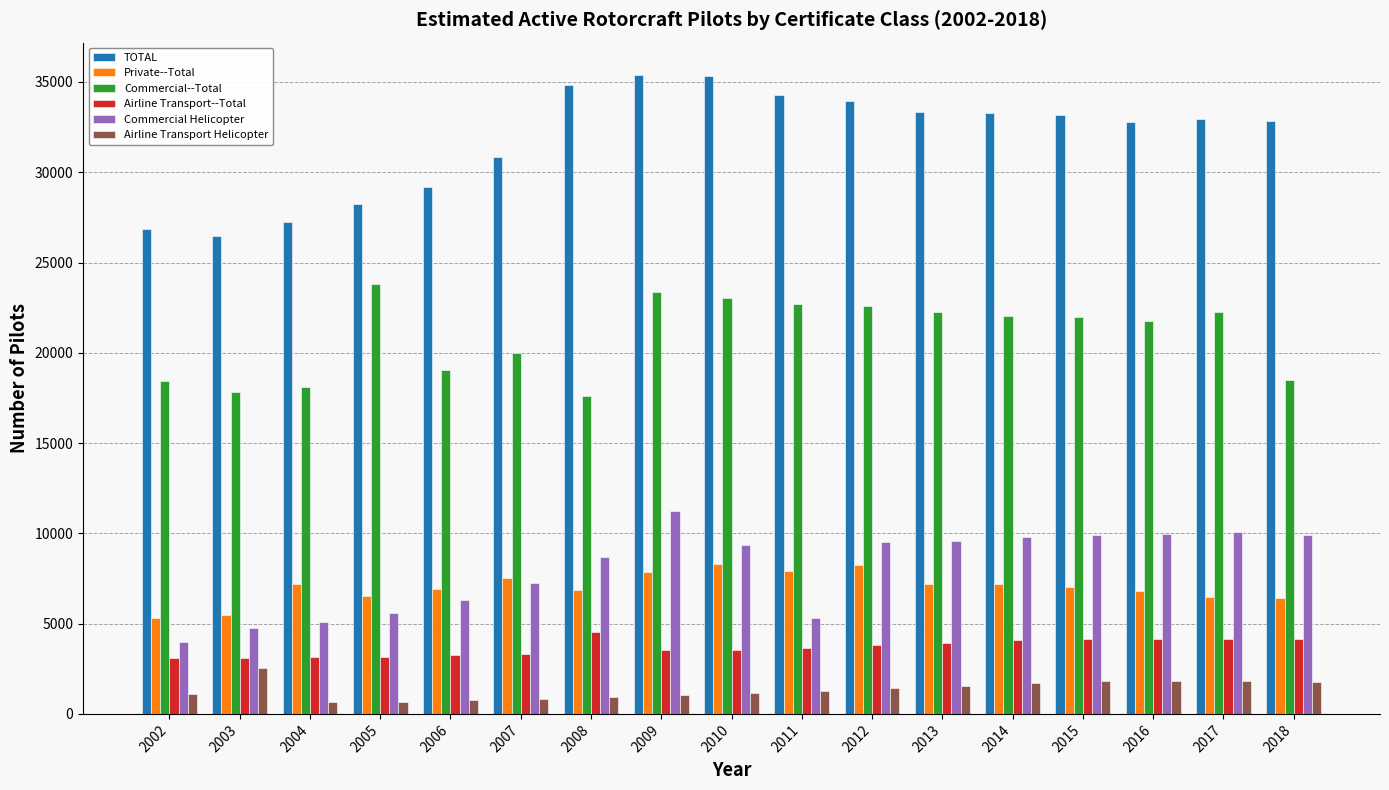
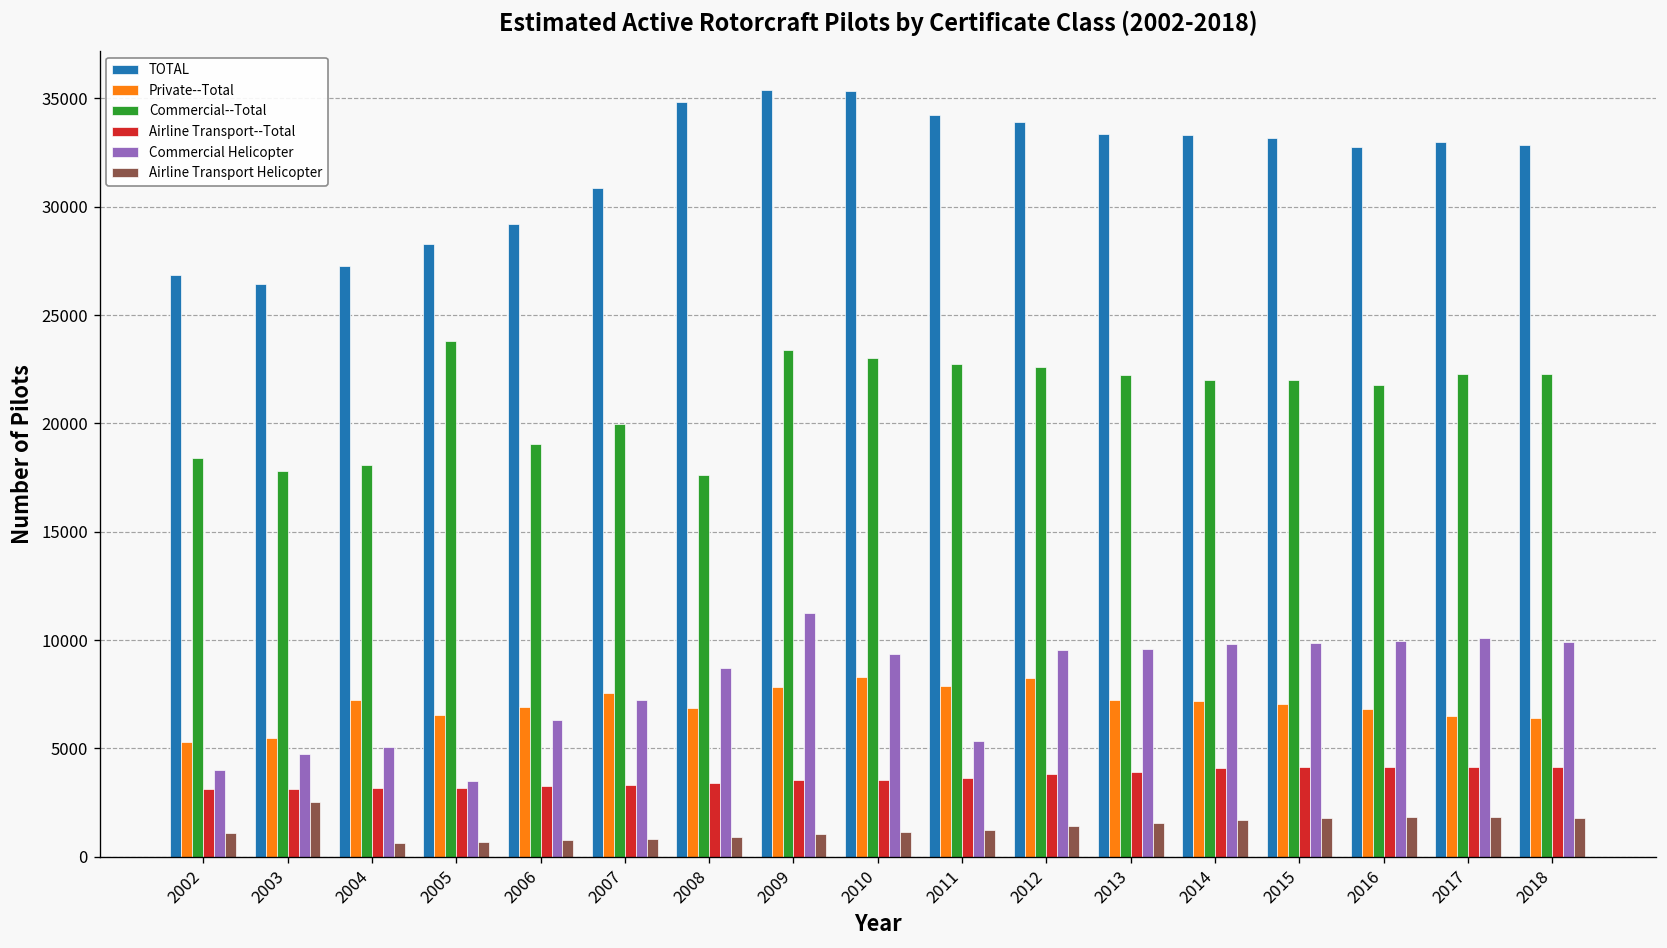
  {
    "TOTAL": {
      "2002": 26800,
      "2003": 26400,
      "2004": 27200,
      "2005": 28300,
      "2006": 29200,
      "2007": 30900,
      "2008": 34800,
      "2009": 35400,
      "2010": 35300,
      "2011": 34300,
      "2012": 33900,
      "2013": 33400,
      "2014": 33300,
      "2015": 33200,
      "2016": 32800,
      "2017": 33000,
      "2018": 32800
    },
    "Private--Total": {
      "2002": 5300,
      "2003": 5500,
      "2004": 7200,
      "2005": 6500,
      "2006": 6900,
      "2007": 7500,
      "2008": 6900,
      "2009": 7800,
      "2010": 8300,
      "2011": 7900,
      "2012": 8300,
      "2013": 7200,
      "2014": 7200,
      "2015": 7000,
      "2016": 6800,
      "2017": 6500,
      "2018": 6400
    },
    "Commercial--Total": {
      "2002": 18400,
      "2003": 17800,
      "2004": 18100,
      "2005": 23800,
      "2006": 19100,
      "2007": 20000,
      "2008": 17600,
      "2009": 23400,
      "2010": 23000,
      "2011": 22700,
      "2012": 22600,
      "2013": 22200,
      "2014": 22000,
      "2015": 22000,
      "2016": 21800,
      "2017": 22300,
-     "2018": 18500
+     "2018": 22300
    },
    "Airline Transport--Total": {
      "2002": 3100,
      "2003": 3100,
      "2004": 3200,
      "2005": 3200,
      "2006": 3200,
      "2007": 3300,
-     "2008": 4500,
+     "2008": 3400,
      "2009": 3500,
      "2010": 3500,
      "2011": 3600,
      "2012": 3800,
      "2013": 3900,
      "2014": 4100,
      "2015": 4100,
      "2016": 4100,
      "2017": 4200,
      "2018": 4100
    },
    "Commercial Helicopter": {
      "2002": 4000,
      "2003": 4700,
      "2004": 5100,
-     "2005": 5600,
+     "2005": 3500,
      "2006": 6300,
      "2007": 7200,
      "2008": 8700,
      "2009": 11200,
      "2010": 9300,
      "2011": 5300,
      "2012": 9500,
      "2013": 9600,
      "2014": 9800,
      "2015": 9900,
      "2016": 9900,
      "2017": 10100,
      "2018": 9900
    },
    "Airline Transport Helicopter": {
      "2002": 1100,
      "2003": 2500,
      "2004": 700,
      "2005": 700,
      "2006": 800,
      "2007": 800,
      "2008": 900,
      "2009": 1100,
      "2010": 1100,
      "2011": 1200,
      "2012": 1400,
      "2013": 1500,
      "2014": 1700,
      "2015": 1800,
      "2016": 1800,
      "2017": 1800,
      "2018": 1800
    }
  }
